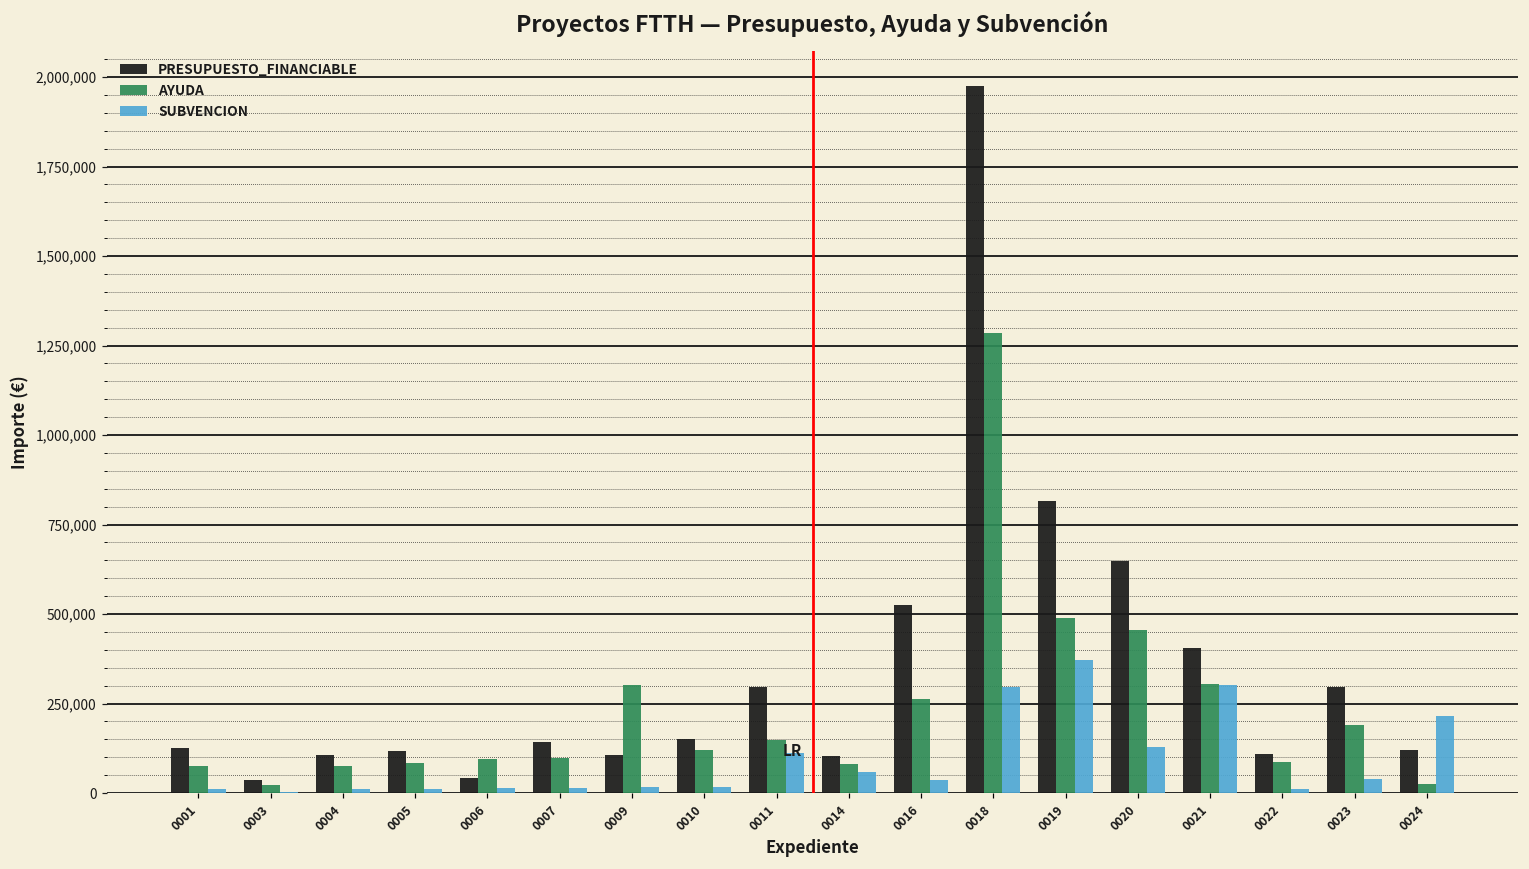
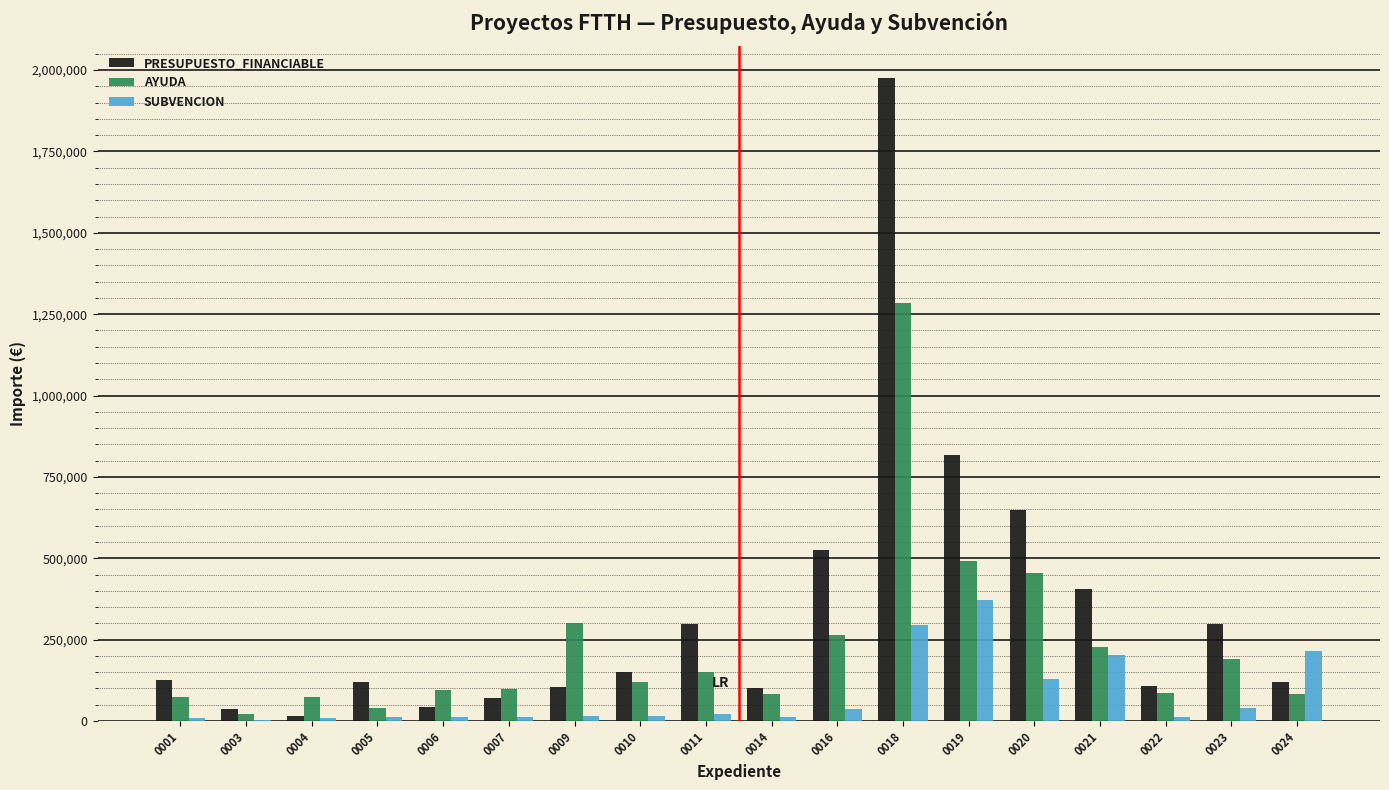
  {
    "PRESUPUESTO_FINANCIABLE": {
      "0001": "130,000",
      "0003": "40,000",
-     "0004": "110,000",
+     "0004": "20,000",
      "0005": "120,000",
      "0006": "40,000",
-     "0007": "140,000",
+     "0007": "70,000",
      "0009": "110,000",
      "0010": "150,000",
      "0011": "300,000",
      "0014": "100,000",
      "0016": "530,000",
      "0018": "1,980,000",
      "0019": "820,000",
      "0020": "650,000",
      "0021": "410,000",
      "0022": "110,000",
      "0023": "300,000",
      "0024": "120,000"
    },
    "AYUDA": {
      "0001": "80,000",
      "0003": "20,000",
      "0004": "80,000",
-     "0005": "80,000",
+     "0005": "40,000",
      "0006": "90,000",
      "0007": "100,000",
      "0009": "300,000",
      "0010": "120,000",
      "0011": "150,000",
      "0014": "80,000",
      "0016": "260,000",
      "0018": "1,280,000",
      "0019": "490,000",
      "0020": "450,000",
-     "0021": "300,000",
+     "0021": "230,000",
      "0022": "90,000",
      "0023": "190,000",
-     "0024": "20,000"
+     "0024": "80,000"
    },
    "SUBVENCION": {
      "0001": "10,000",
      "0004": "10,000",
      "0005": "10,000",
      "0006": "10,000",
      "0007": "10,000",
      "0009": "20,000",
      "0010": "20,000",
-     "0011": "110,000",
-     "0014": "60,000",
+     "0011": "20,000",
+     "0014": "10,000",
      "0016": "40,000",
      "0018": "300,000",
      "0019": "370,000",
      "0020": "130,000",
-     "0021": "300,000",
+     "0021": "200,000",
      "0022": "10,000",
      "0023": "40,000",
      "0024": "210,000"
    }
  }
